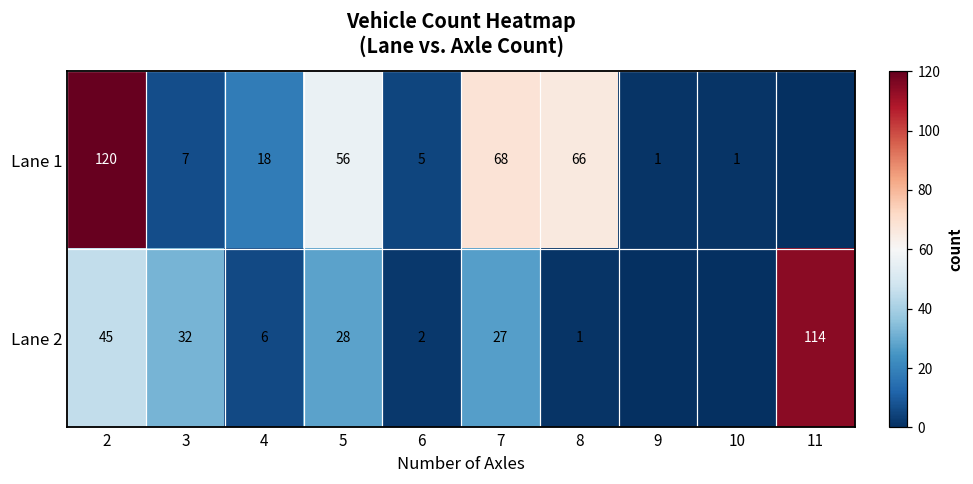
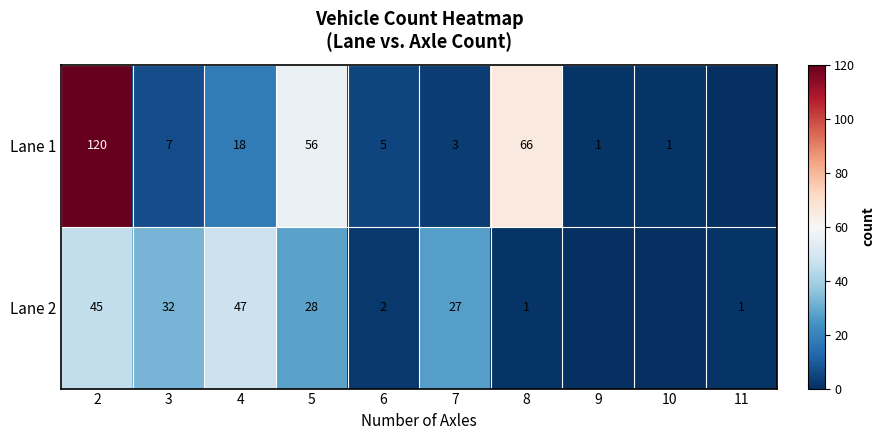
  {
    "Lane 1": {
      "2": 120,
      "3": 7,
      "4": 18,
      "5": 56,
      "6": 5,
-     "7": 68,
+     "7": 3,
      "8": 66,
      "9": 1,
      "10": 1
    },
    "Lane 2": {
      "2": 45,
      "3": 32,
-     "4": 6,
+     "4": 47,
      "5": 28,
      "6": 2,
      "7": 27,
      "8": 1,
-     "11": 114
+     "11": 1
    }
  }
